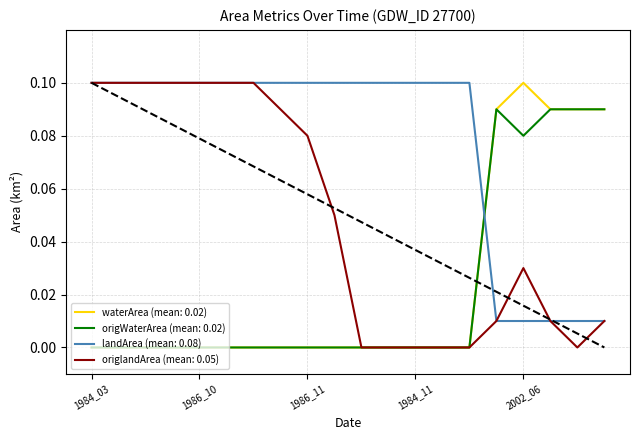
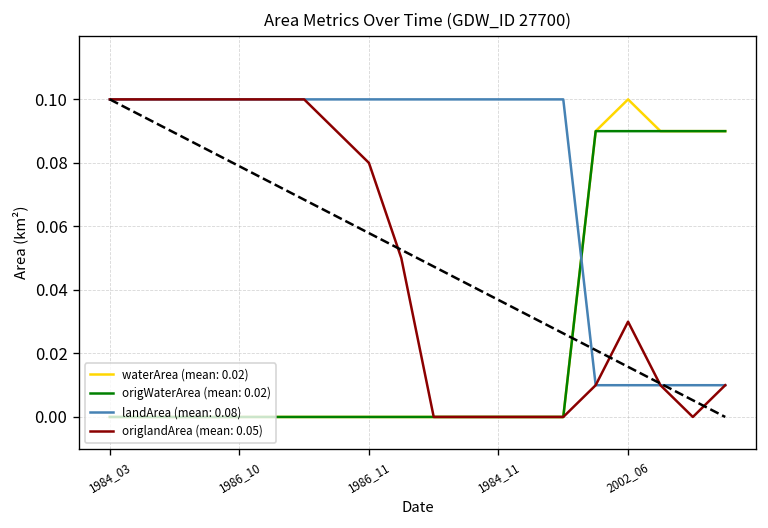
  {
    "waterArea (mean: 0.02)": {
      "2002_06": 0.10
    },
    "origWaterArea (mean: 0.02)": {
-     "2002_06": 0.08
+     "2002_06": 0.09
    },
    "landArea (mean: 0.08)": {
      "1986_11": 0.10,
      "1984_11": 0.10,
      "2002_06": 0.01
    },
    "origlandArea (mean: 0.05)": {
      "1986_11": 0.08,
      "2002_06": 0.03
    }
  }
